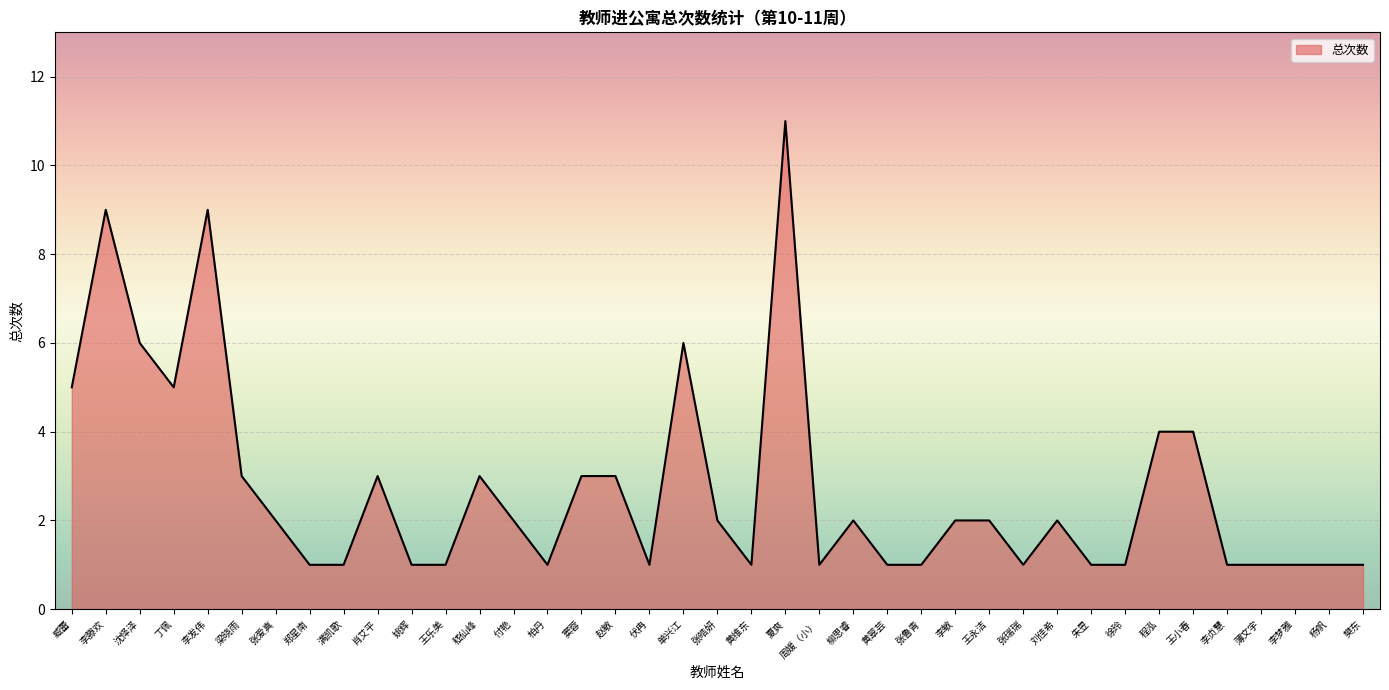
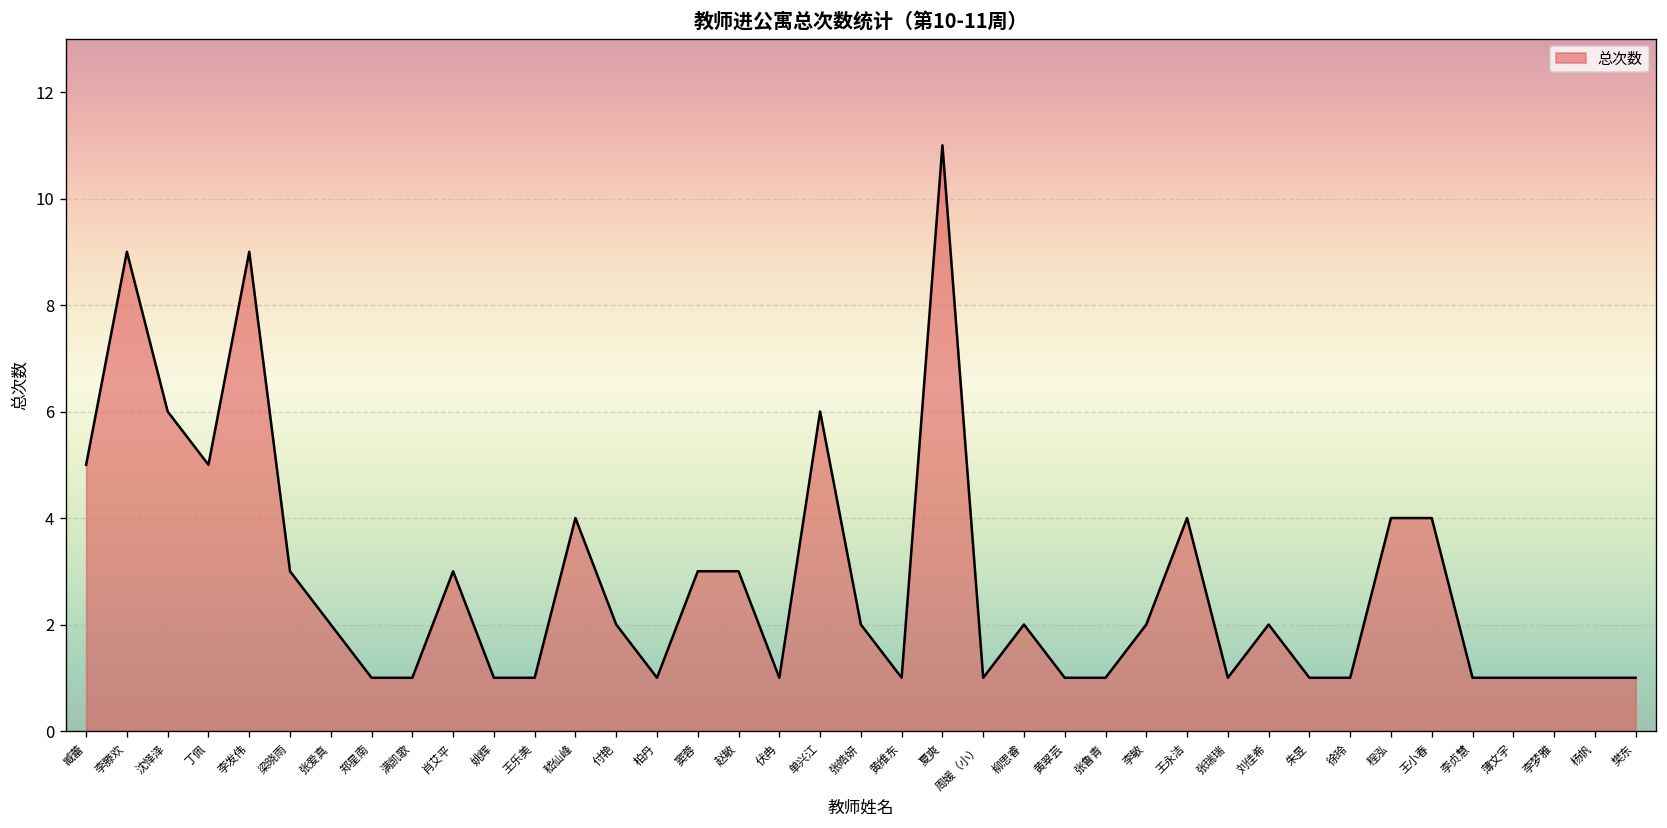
  {
    "臧蕾": 5,
    "李滕欢": 9,
    "沈怿泽": 6,
    "丁佩": 5,
    "李发伟": 9,
    "梁晓雨": 3,
    "张爱真": 2,
    "郑星南": 1,
    "满凯歌": 1,
    "肖艾平": 3,
    "姚辉": 1,
    "王乐美": 1,
-   "嵇仙峰": 3,
+   "嵇仙峰": 4,
    "付艳": 2,
    "柏丹": 1,
    "窦蓉": 3,
    "赵敏": 3,
    "伏冉": 1,
    "单兴江": 6,
    "张皓妍": 2,
    "黄维东": 1,
    "夏爽": 11,
    "周媛（小）": 1,
    "柳思睿": 2,
    "黄翠芸": 1,
    "张鲁青": 1,
    "李敏": 2,
-   "王永洁": 2,
+   "王永洁": 4,
    "张瑞瑞": 1,
    "刘佳希": 2,
    "朱昱": 1,
    "徐玲": 1,
    "程泓": 4,
    "王小春": 4,
    "李贞慧": 1,
    "薄文宇": 1,
    "李梦雅": 1,
    "杨帆": 1,
    "樊东": 1
  }
